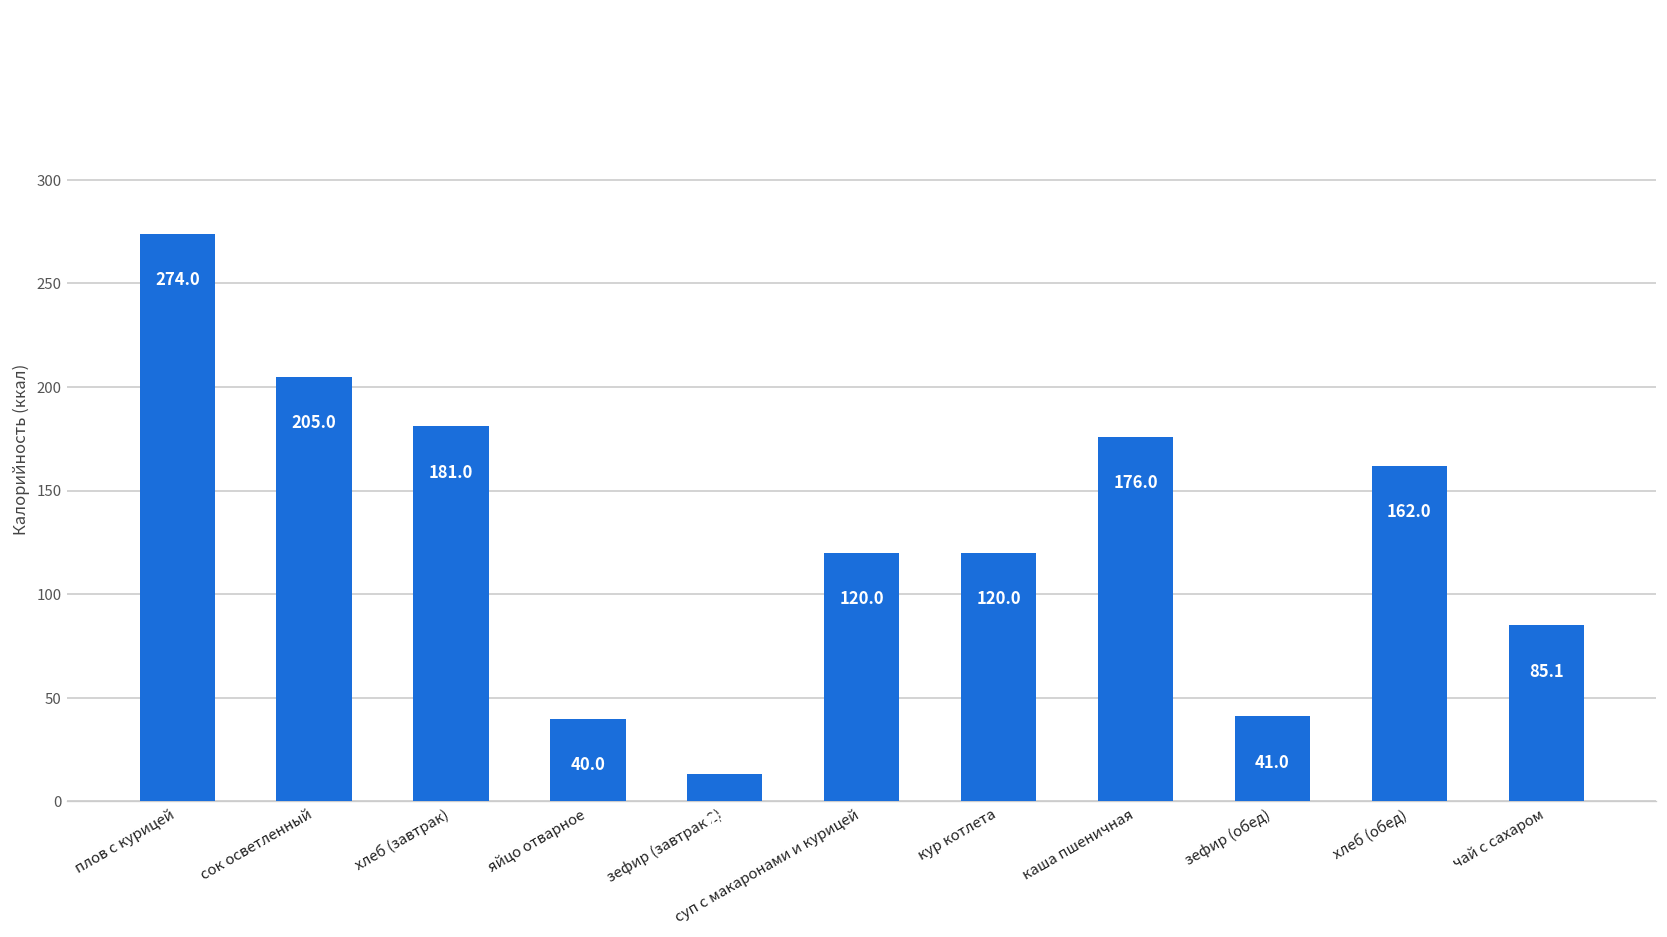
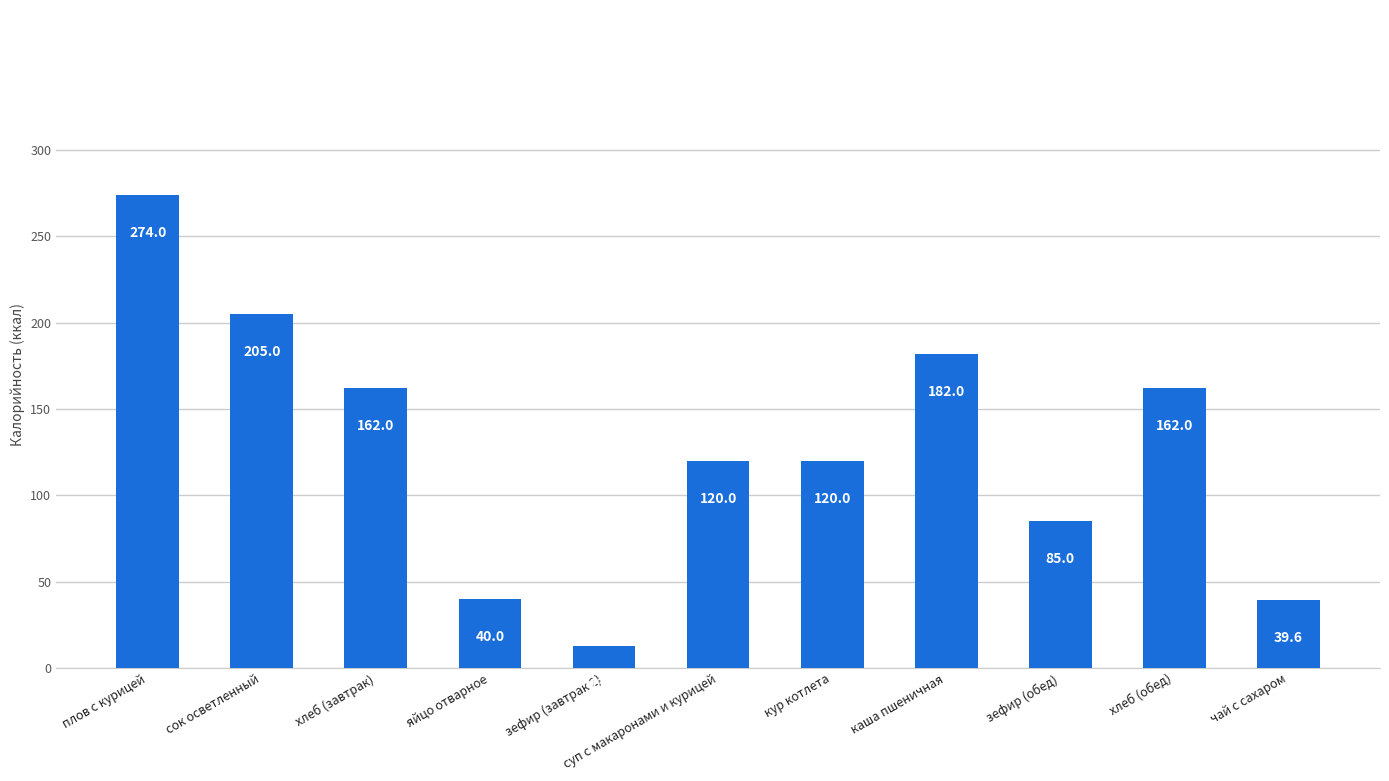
  {
    "плов с курицей": 274.0,
    "сок осветленный": 205.0,
-   "хлеб (завтрак)": 181.0,
+   "хлеб (завтрак)": 162.0,
    "яйцо отварное": 40.0,
    "суп с макаронами и курицей": 120.0,
    "кур котлета": 120.0,
-   "каша пшеничная": 176.0,
-   "зефир (обед)": 41.0,
+   "каша пшеничная": 182.0,
+   "зефир (обед)": 85.0,
    "хлеб (обед)": 162.0,
-   "чай с сахаром": 85.1
+   "чай с сахаром": 39.6
  }
